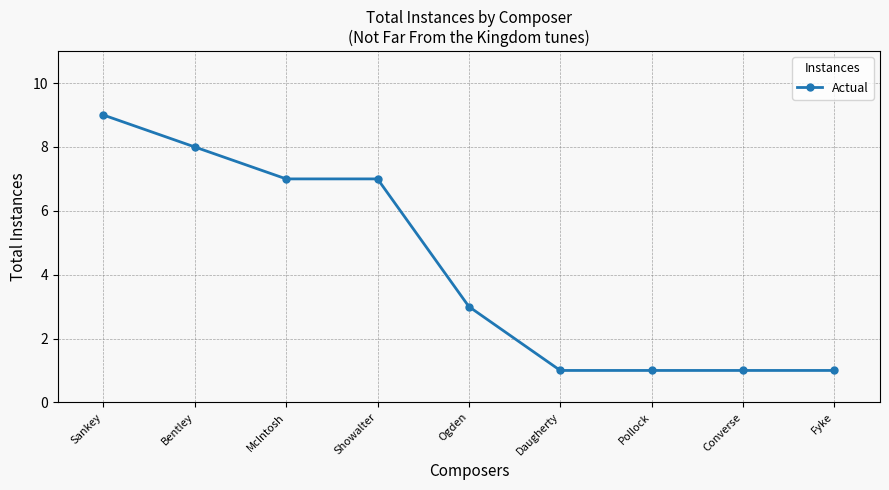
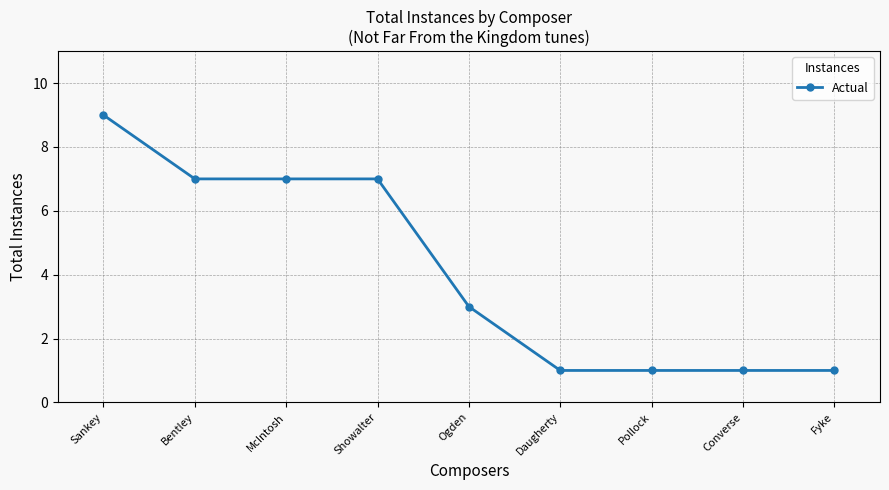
  {
    "Sankey": 9,
-   "Bentley": 8,
+   "Bentley": 7,
    "McIntosh": 7,
    "Showalter": 7,
    "Ogden": 3,
    "Daugherty": 1,
    "Pollock": 1,
    "Converse": 1,
    "Fyke": 1
  }
